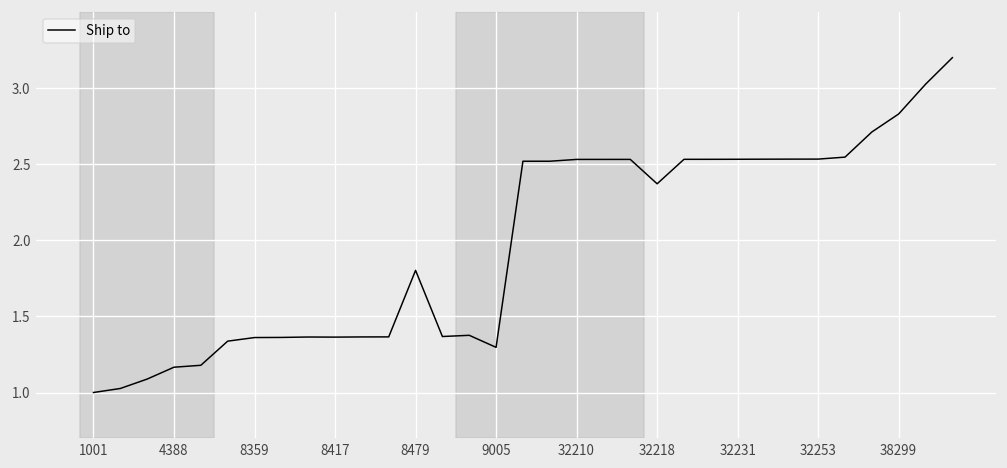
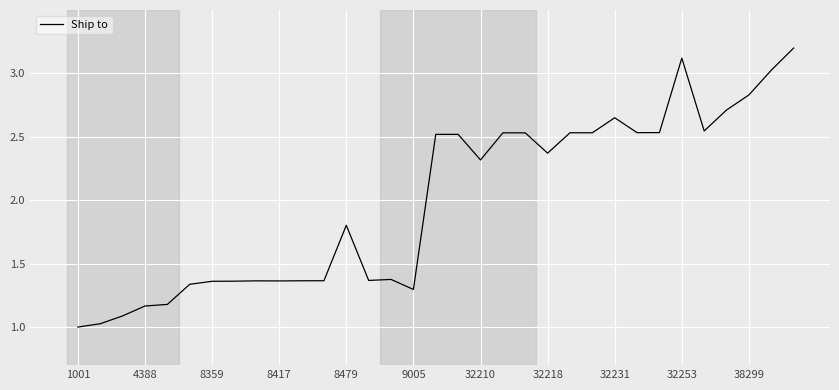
  {
    "1001": 1.00,
    "4388": 1.17,
    "8359": 1.36,
    "8417": 1.36,
    "8479": 1.80,
    "9005": 1.30,
-   "32210": 2.53,
+   "32210": 2.32,
    "32218": 2.37,
-   "32231": 2.53,
-   "32253": 2.53,
+   "32231": 2.65,
+   "32253": 3.12,
    "38299": 2.83
  }
